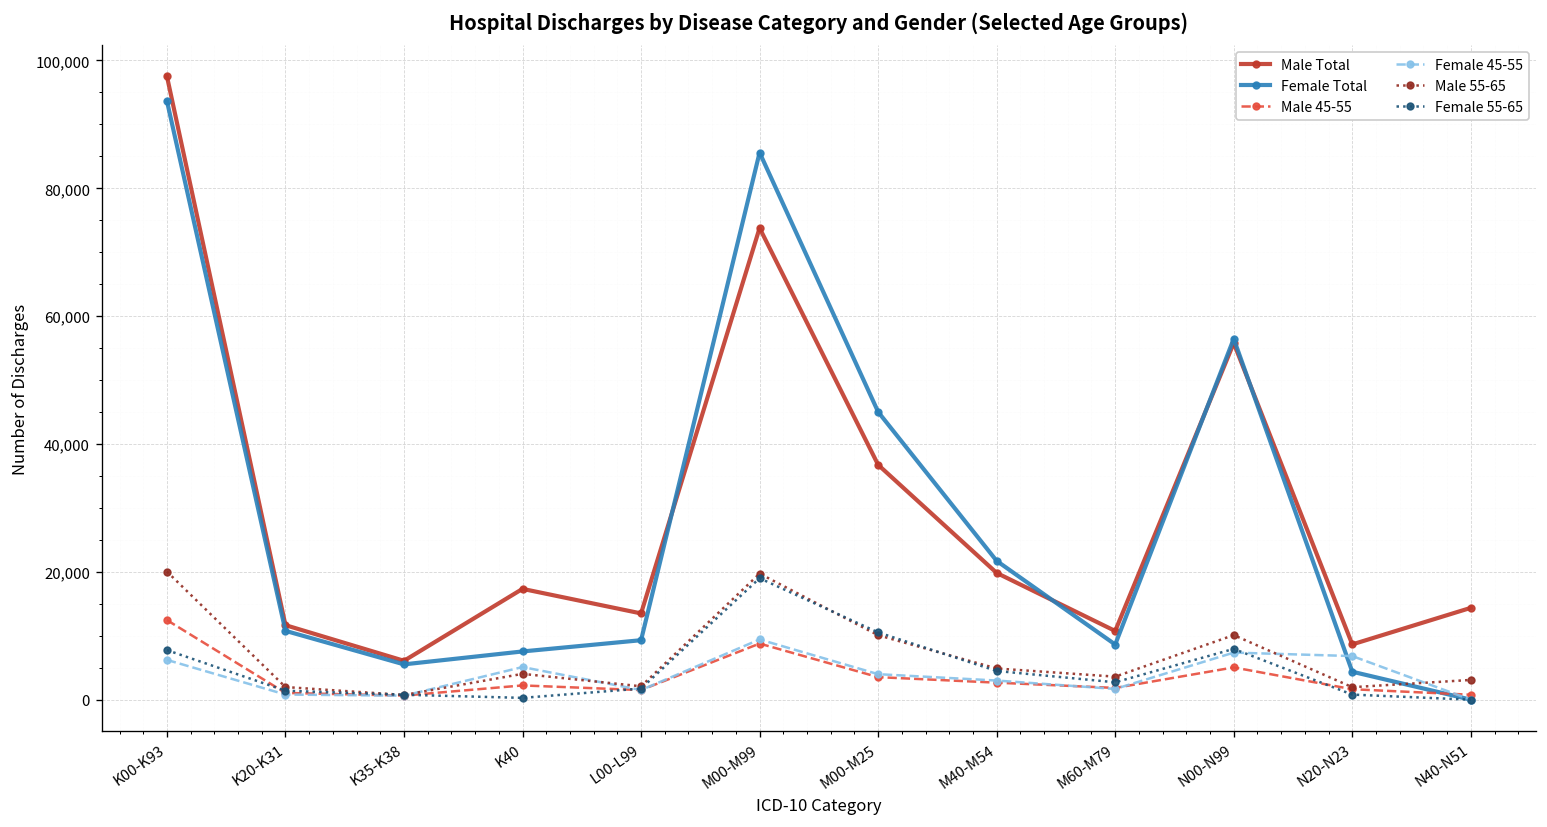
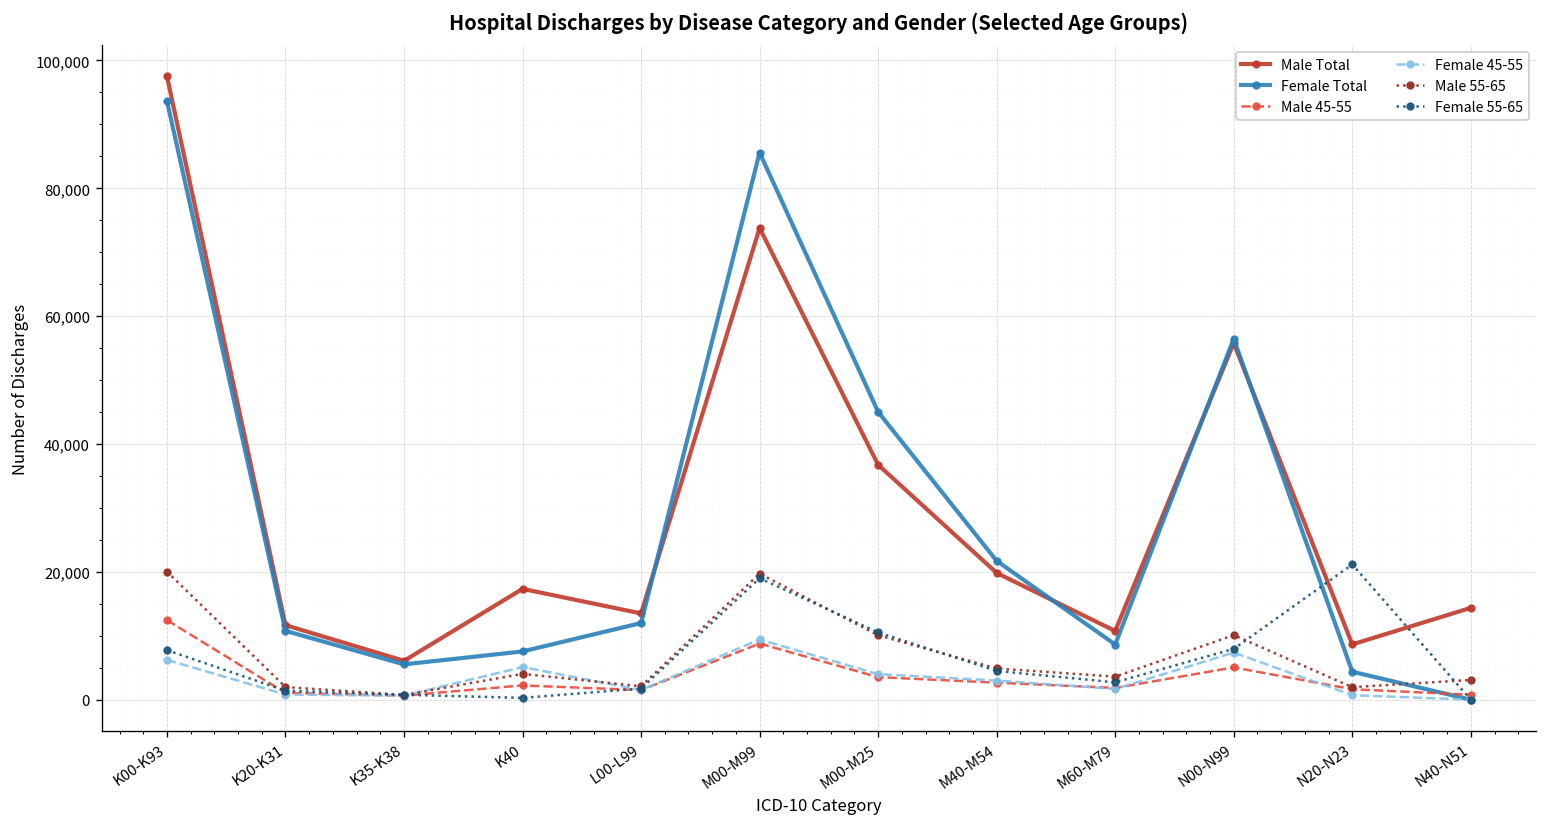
  {
    "Female Total": {
      "K00-K93": "94,000",
      "K20-K31": "11,000",
      "K35-K38": "6,000",
      "K40": "8,000",
-     "L00-L99": "9,000",
+     "L00-L99": "12,000",
      "M00-M99": "86,000",
      "M00-M25": "45,000",
      "M40-M54": "22,000",
      "M60-M79": "9,000",
      "N00-N99": "56,000",
      "N20-N23": "4,000"
    },
    "Female 45-55": {
      "K00-K93": "6,000",
      "K40": "5,000",
      "M00-M99": "9,000",
      "N00-N99": "7,000",
-     "N20-N23": "7,000"
+     "N20-N23": "1,000"
    },
    "Female 55-65": {
      "K00-K93": "8,000",
      "K40": "0",
      "M00-M99": "19,000",
      "M60-M79": "3,000",
      "N00-N99": "8,000",
-     "N20-N23": "1,000"
+     "N20-N23": "21,000"
    }
  }
